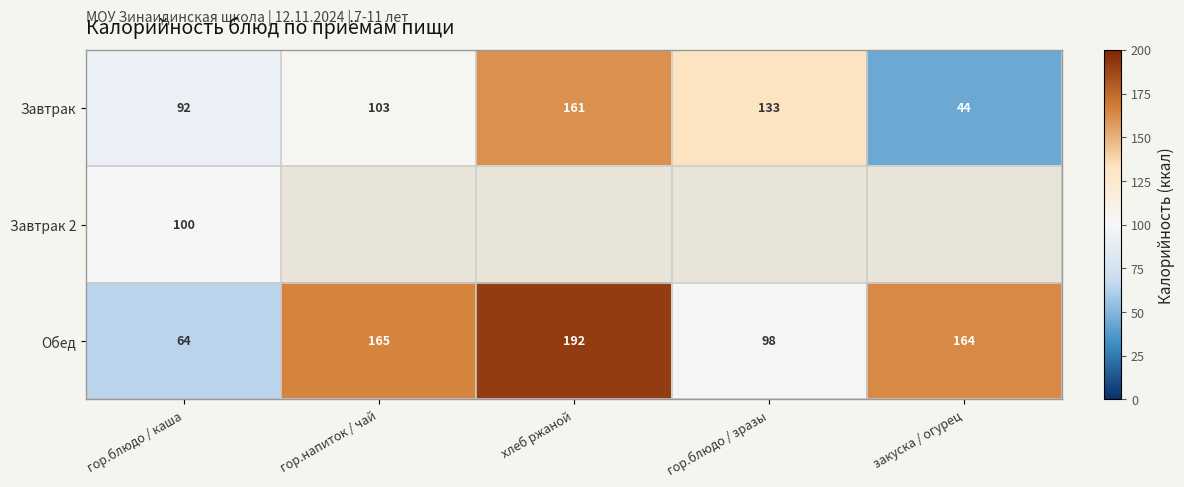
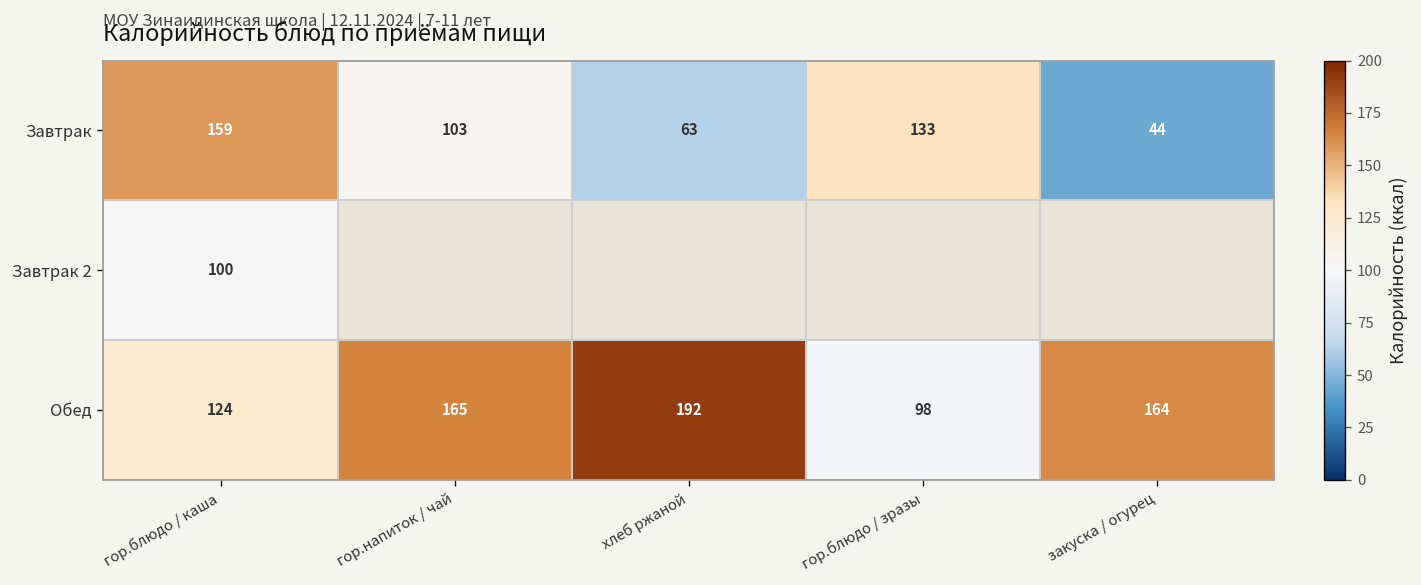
  {
    "Завтрак": {
-     "гор.блюдо / каша": 92,
+     "гор.блюдо / каша": 159,
      "гор.напиток / чай": 103,
-     "хлеб ржаной": 161,
+     "хлеб ржаной": 63,
      "гор.блюдо / зразы": 133,
      "закуска / огурец": 44
    },
    "Завтрак 2": {
      "гор.блюдо / каша": 100
    },
    "Обед": {
-     "гор.блюдо / каша": 64,
+     "гор.блюдо / каша": 124,
      "гор.напиток / чай": 165,
      "хлеб ржаной": 192,
      "гор.блюдо / зразы": 98,
      "закуска / огурец": 164
    }
  }
